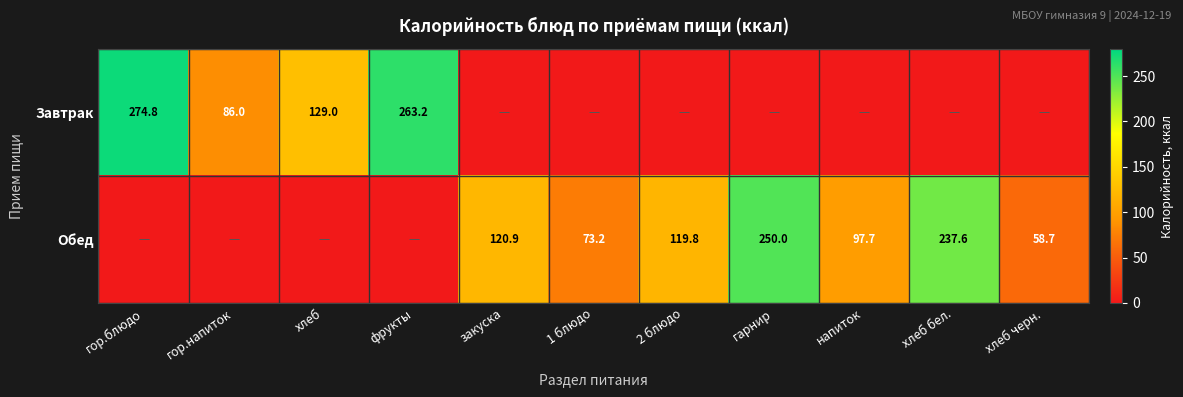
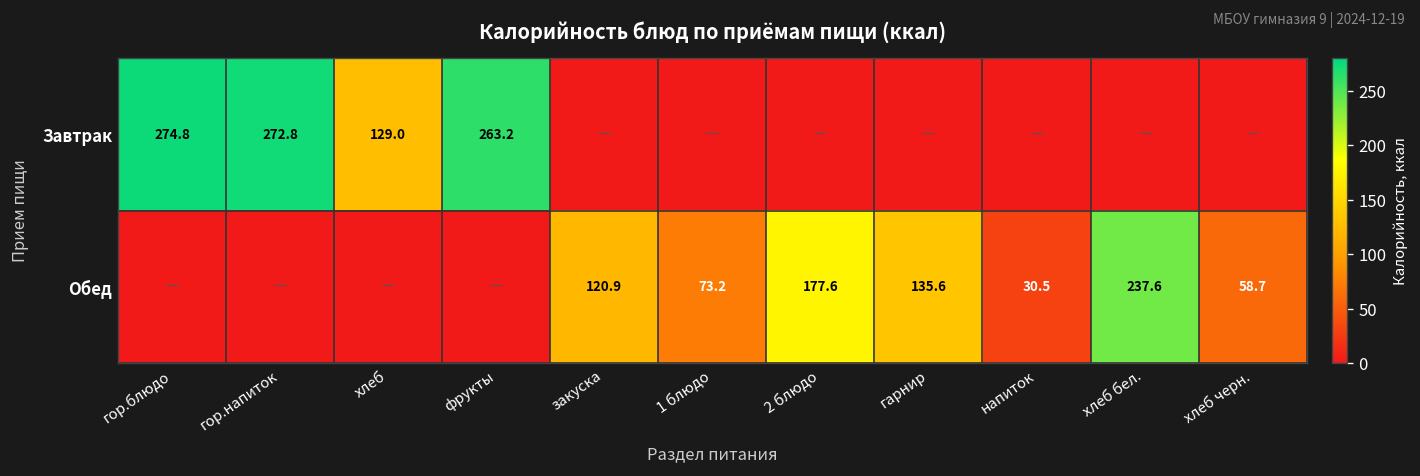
  {
    "Завтрак": {
      "гор.блюдо": 274.8,
-     "гор.напиток": 86.0,
+     "гор.напиток": 272.8,
      "хлеб": 129.0,
      "фрукты": 263.2
    },
    "Обед": {
      "закуска": 120.9,
      "1 блюдо": 73.2,
-     "2 блюдо": 119.8,
-     "гарнир": 250.0,
-     "напиток": 97.7,
+     "2 блюдо": 177.6,
+     "гарнир": 135.6,
+     "напиток": 30.5,
      "хлеб бел.": 237.6,
      "хлеб черн.": 58.7
    }
  }
